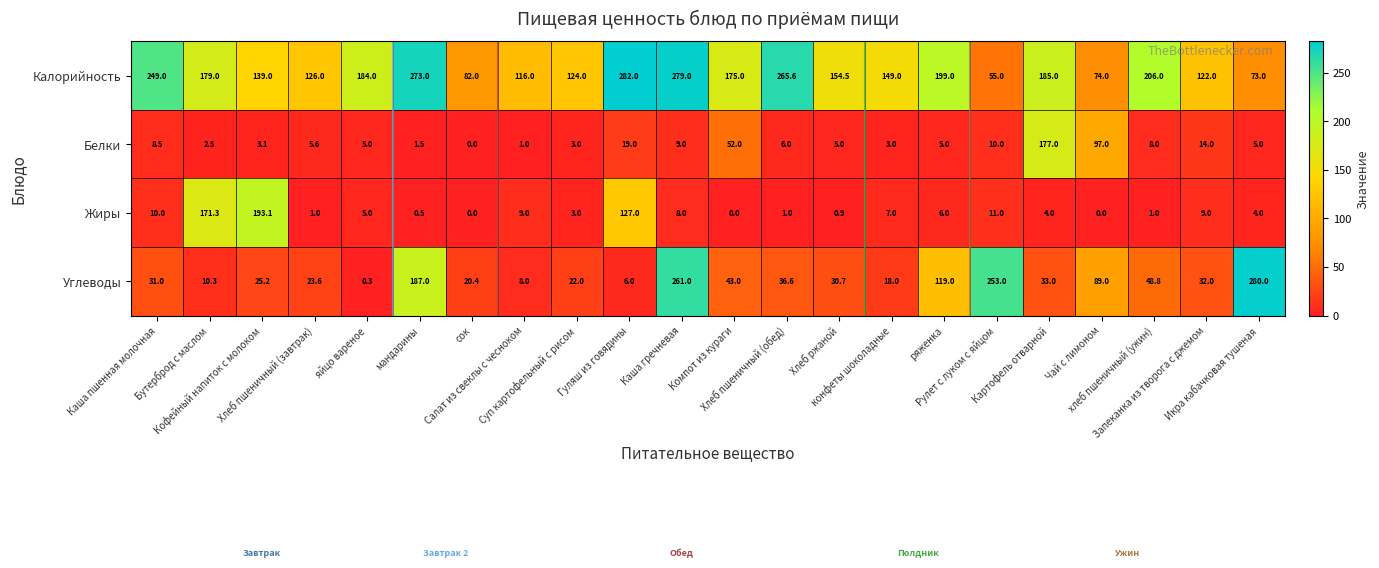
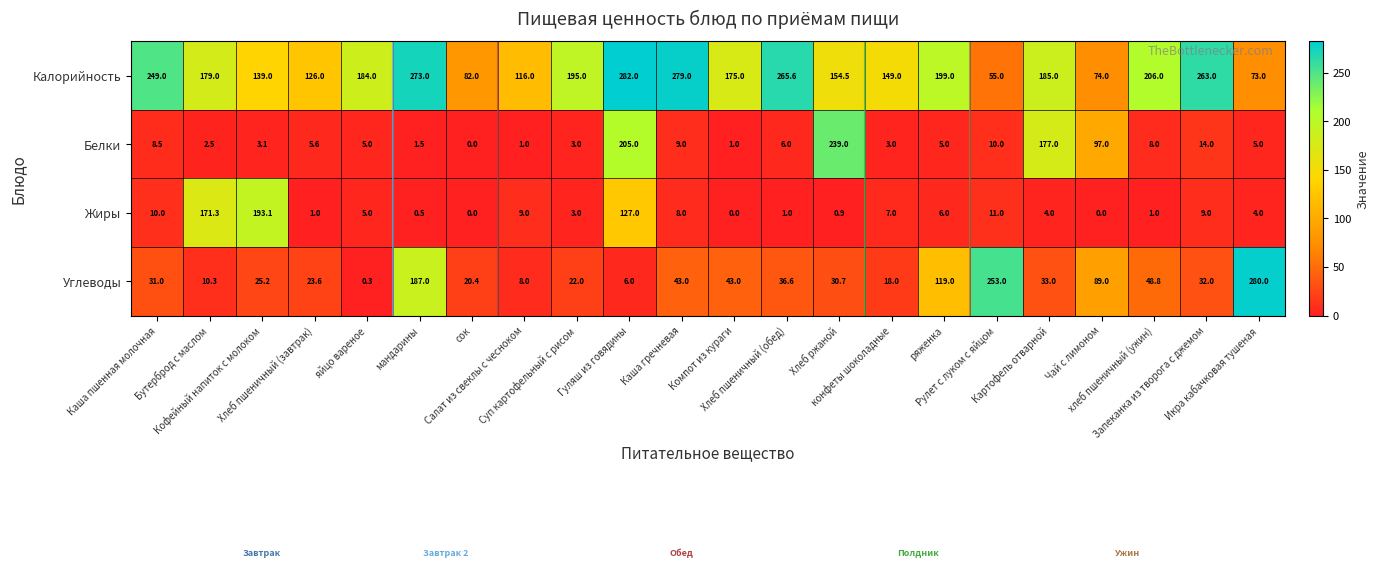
  {
    "Калорийность": {
      "Каша пшенная молочная": 249.0,
      "Бутерброд с маслом": 179.0,
      "Кофейный напиток с молоком": 139.0,
      "Хлеб пшеничный (завтрак)": 126.0,
      "яйцо вареное": 184.0,
      "мандарины": 273.0,
      "сок": 82.0,
      "Салат из свеклы с чесноком": 116.0,
-     "Суп картофельный с рисом": 124.0,
+     "Суп картофельный с рисом": 195.0,
      "Гуляш из говядины": 282.0,
      "Каша гречневая": 279.0,
      "Компот из кураги": 175.0,
      "Хлеб пшеничный (обед)": 265.6,
      "Хлеб ржаной": 154.5,
      "конфеты шоколадные": 149.0,
      "ряженка": 199.0,
      "Рулет с луком с яйцом": 55.0,
      "Картофель отварной": 185.0,
      "Чай с лимоном": 74.0,
      "хлеб пшеничный (ужин)": 206.0,
-     "Запеканка из творога с джемом": 122.0,
+     "Запеканка из творога с джемом": 263.0,
      "Икра кабачковая тушеная": 73.0
    },
    "Белки": {
      "Каша пшенная молочная": 8.5,
      "Бутерброд с маслом": 2.5,
      "Кофейный напиток с молоком": 3.1,
      "Хлеб пшеничный (завтрак)": 5.6,
      "яйцо вареное": 5.0,
      "мандарины": 1.5,
      "сок": 0.0,
      "Салат из свеклы с чесноком": 1.0,
      "Суп картофельный с рисом": 3.0,
-     "Гуляш из говядины": 19.0,
+     "Гуляш из говядины": 205.0,
      "Каша гречневая": 9.0,
-     "Компот из кураги": 52.0,
+     "Компот из кураги": 1.0,
      "Хлеб пшеничный (обед)": 6.0,
-     "Хлеб ржаной": 5.0,
+     "Хлеб ржаной": 239.0,
      "конфеты шоколадные": 3.0,
      "ряженка": 5.0,
      "Рулет с луком с яйцом": 10.0,
      "Картофель отварной": 177.0,
      "Чай с лимоном": 97.0,
      "хлеб пшеничный (ужин)": 8.0,
      "Запеканка из творога с джемом": 14.0,
      "Икра кабачковая тушеная": 5.0
    },
    "Жиры": {
      "Каша пшенная молочная": 10.0,
      "Бутерброд с маслом": 171.3,
      "Кофейный напиток с молоком": 193.1,
      "Хлеб пшеничный (завтрак)": 1.0,
      "яйцо вареное": 5.0,
      "мандарины": 0.5,
      "сок": 0.0,
      "Салат из свеклы с чесноком": 9.0,
      "Суп картофельный с рисом": 3.0,
      "Гуляш из говядины": 127.0,
      "Каша гречневая": 8.0,
      "Компот из кураги": 0.0,
      "Хлеб пшеничный (обед)": 1.0,
      "Хлеб ржаной": 0.9,
      "конфеты шоколадные": 7.0,
      "ряженка": 6.0,
      "Рулет с луком с яйцом": 11.0,
      "Картофель отварной": 4.0,
      "Чай с лимоном": 0.0,
      "хлеб пшеничный (ужин)": 1.0,
      "Запеканка из творога с джемом": 9.0,
      "Икра кабачковая тушеная": 4.0
    },
    "Углеводы": {
      "Каша пшенная молочная": 31.0,
      "Бутерброд с маслом": 10.3,
      "Кофейный напиток с молоком": 25.2,
      "Хлеб пшеничный (завтрак)": 23.6,
      "яйцо вареное": 0.3,
      "мандарины": 187.0,
      "сок": 20.4,
      "Салат из свеклы с чесноком": 8.0,
      "Суп картофельный с рисом": 22.0,
      "Гуляш из говядины": 6.0,
-     "Каша гречневая": 261.0,
+     "Каша гречневая": 43.0,
      "Компот из кураги": 43.0,
      "Хлеб пшеничный (обед)": 36.6,
      "Хлеб ржаной": 30.7,
      "конфеты шоколадные": 18.0,
      "ряженка": 119.0,
      "Рулет с луком с яйцом": 253.0,
      "Картофель отварной": 33.0,
      "Чай с лимоном": 89.0,
      "хлеб пшеничный (ужин)": 48.8,
      "Запеканка из творога с джемом": 32.0,
      "Икра кабачковая тушеная": 280.0
    }
  }
